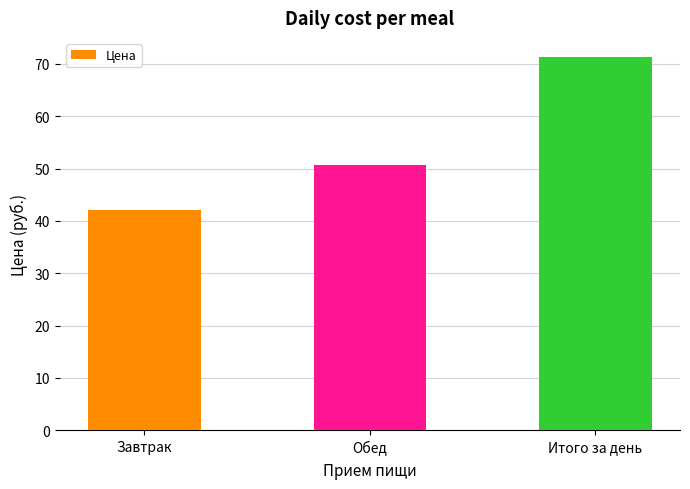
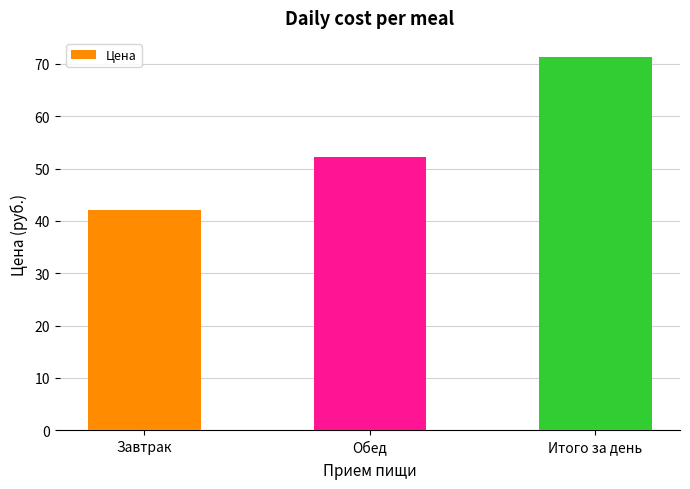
  {
    "Завтрак": 42,
-   "Обед": 51,
+   "Обед": 52,
    "Итого за день": 71
  }
